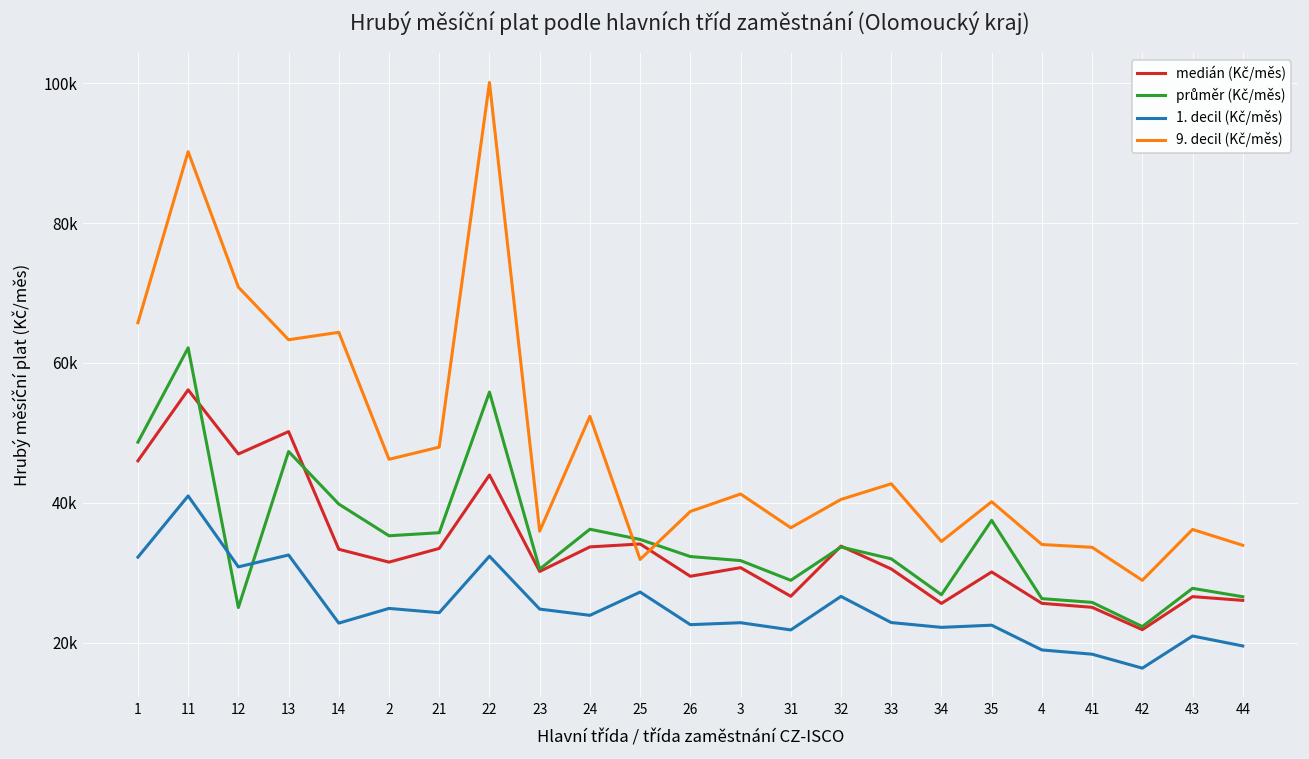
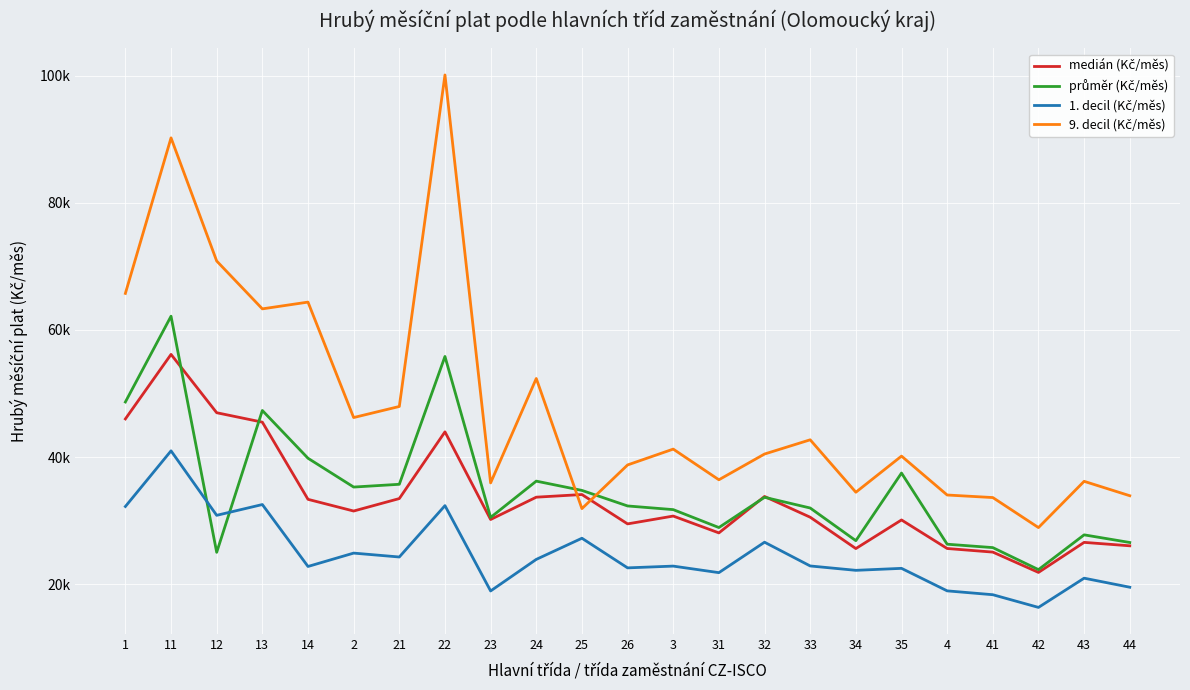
  {
    "medián (Kč/měs)": {
      "1": 46000,
      "11": 56000,
      "12": 47000,
-     "13": 50000,
+     "13": 46000,
      "14": 33000,
      "2": 32000,
      "21": 33000,
      "22": 44000,
      "24": 34000,
      "25": 34000,
      "26": 30000,
      "3": 31000,
-     "31": 27000,
+     "31": 28000,
      "33": 31000,
      "34": 26000,
      "35": 30000,
      "4": 26000,
      "41": 25000,
      "42": 22000,
      "43": 27000,
      "44": 26000
    },
    "průměr (Kč/měs)": {
      "1": 49000,
      "11": 62000,
      "12": 25000,
      "13": 47000,
      "14": 40000,
      "2": 35000,
      "21": 36000,
      "22": 56000,
      "24": 36000,
      "25": 35000,
      "26": 32000,
      "3": 32000,
      "31": 29000,
      "33": 32000,
      "34": 27000,
      "35": 37000,
      "4": 26000,
      "41": 26000,
      "42": 22000,
      "43": 28000,
      "44": 27000
    },
    "1. decil (Kč/měs)": {
      "1": 32000,
      "11": 41000,
      "12": 31000,
      "13": 33000,
      "14": 23000,
      "2": 25000,
      "21": 24000,
      "22": 32000,
-     "23": 25000,
+     "23": 19000,
      "24": 24000,
      "25": 27000,
      "26": 23000,
      "3": 23000,
      "31": 22000,
      "32": 27000,
      "33": 23000,
      "34": 22000,
      "35": 23000,
      "4": 19000,
      "41": 18000,
      "42": 16000,
      "43": 21000,
      "44": 20000
    },
    "9. decil (Kč/měs)": {
      "1": 66000,
      "11": 90000,
      "12": 71000,
      "13": 63000,
      "14": 64000,
      "2": 46000,
      "21": 48000,
      "22": 100000,
      "23": 36000,
      "24": 52000,
      "25": 32000,
      "26": 39000,
      "3": 41000,
      "31": 36000,
      "32": 40000,
      "33": 43000,
      "34": 34000,
      "35": 40000,
      "4": 34000,
      "41": 34000,
      "42": 29000,
      "43": 36000,
      "44": 34000
    }
  }
